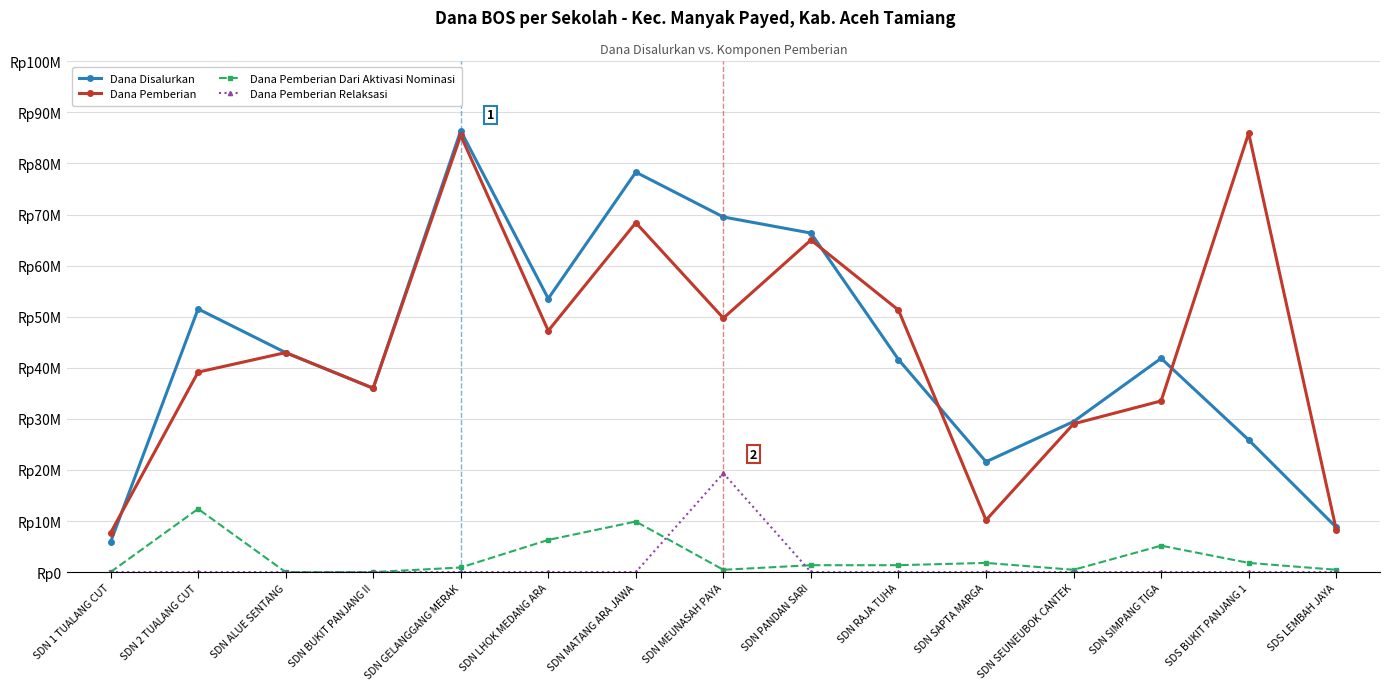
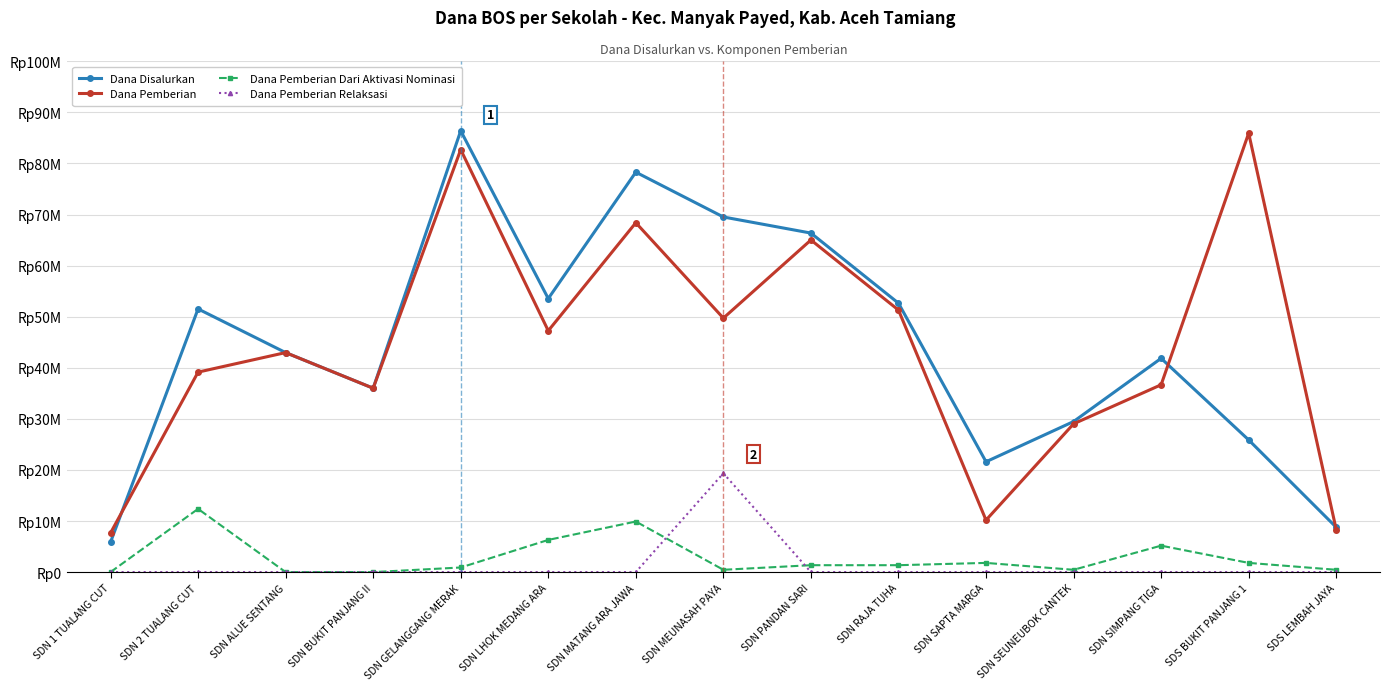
  {
    "Dana Disalurkan": {
      "SDN 1 TUALANG CUT": "Rp6000000",
      "SDN 2 TUALANG CUT": "Rp52000000",
      "SDN GELANGGANG MERAK": "Rp86000000",
      "SDN LHOK MEDANG ARA": "Rp54000000",
      "SDN MATANG ARA JAWA": "Rp78000000",
      "SDN MEUNASAH PAYA": "Rp70000000",
      "SDN PANDAN SARI": "Rp66000000",
-     "SDN RAJA TUHA": "Rp42000000",
+     "SDN RAJA TUHA": "Rp53000000",
      "SDN SAPTA MARGA": "Rp22000000",
      "SDN SIMPANG TIGA": "Rp42000000",
      "SDS BUKIT PANJANG 1": "Rp26000000"
    },
    "Dana Pemberian": {
      "SDN 1 TUALANG CUT": "Rp8000000",
      "SDN 2 TUALANG CUT": "Rp39000000",
-     "SDN GELANGGANG MERAK": "Rp86000000",
+     "SDN GELANGGANG MERAK": "Rp83000000",
      "SDN LHOK MEDANG ARA": "Rp47000000",
      "SDN MATANG ARA JAWA": "Rp68000000",
      "SDN MEUNASAH PAYA": "Rp50000000",
      "SDN PANDAN SARI": "Rp65000000",
      "SDN RAJA TUHA": "Rp51000000",
      "SDN SAPTA MARGA": "Rp10000000",
-     "SDN SIMPANG TIGA": "Rp34000000",
+     "SDN SIMPANG TIGA": "Rp37000000",
      "SDS BUKIT PANJANG 1": "Rp86000000"
    },
    "Dana Pemberian Dari Aktivasi Nominasi": {
      "SDN 2 TUALANG CUT": "Rp12000000",
      "SDN GELANGGANG MERAK": "Rp1000000",
      "SDN LHOK MEDANG ARA": "Rp6000000",
      "SDN MATANG ARA JAWA": "Rp10000000",
      "SDN MEUNASAH PAYA": "Rp0",
      "SDN PANDAN SARI": "Rp1000000",
      "SDN RAJA TUHA": "Rp1000000",
      "SDN SAPTA MARGA": "Rp2000000",
      "SDN SIMPANG TIGA": "Rp5000000",
      "SDS BUKIT PANJANG 1": "Rp2000000"
    },
    "Dana Pemberian Relaksasi": {
      "SDN 2 TUALANG CUT": "Rp0",
      "SDN GELANGGANG MERAK": "Rp0",
      "SDN LHOK MEDANG ARA": "Rp0",
      "SDN MATANG ARA JAWA": "Rp0",
      "SDN MEUNASAH PAYA": "Rp19000000",
      "SDN PANDAN SARI": "Rp0",
      "SDN RAJA TUHA": "Rp0",
      "SDN SAPTA MARGA": "Rp0",
      "SDN SIMPANG TIGA": "Rp0",
      "SDS BUKIT PANJANG 1": "Rp0"
    }
  }
